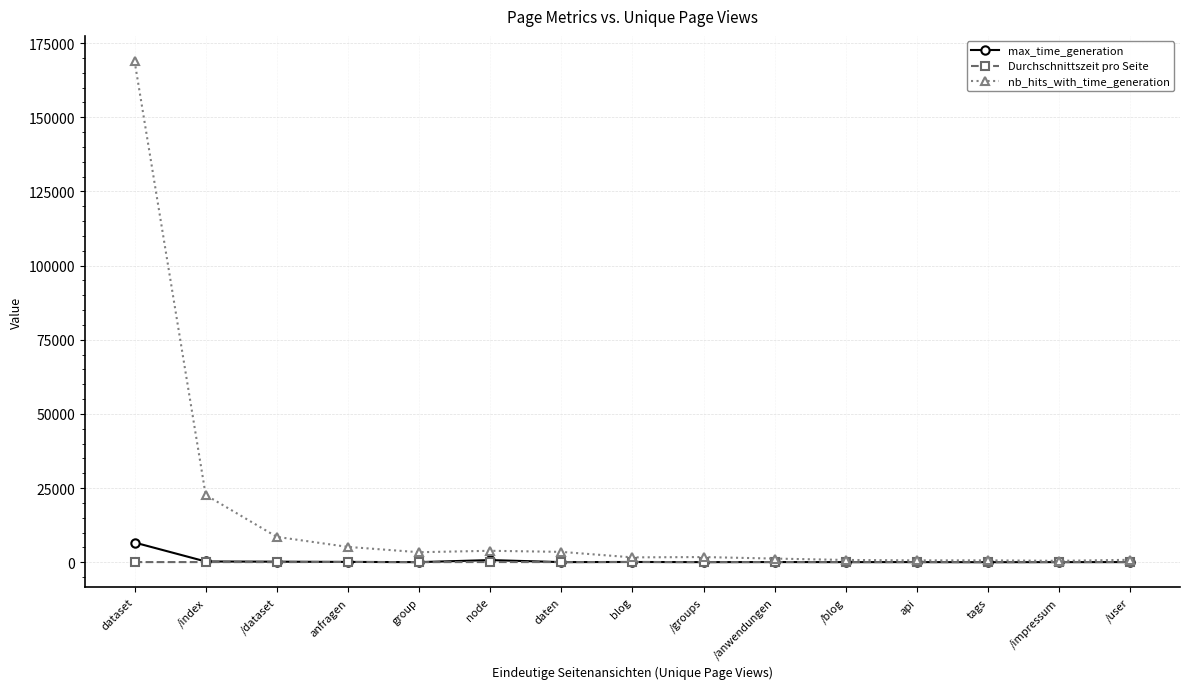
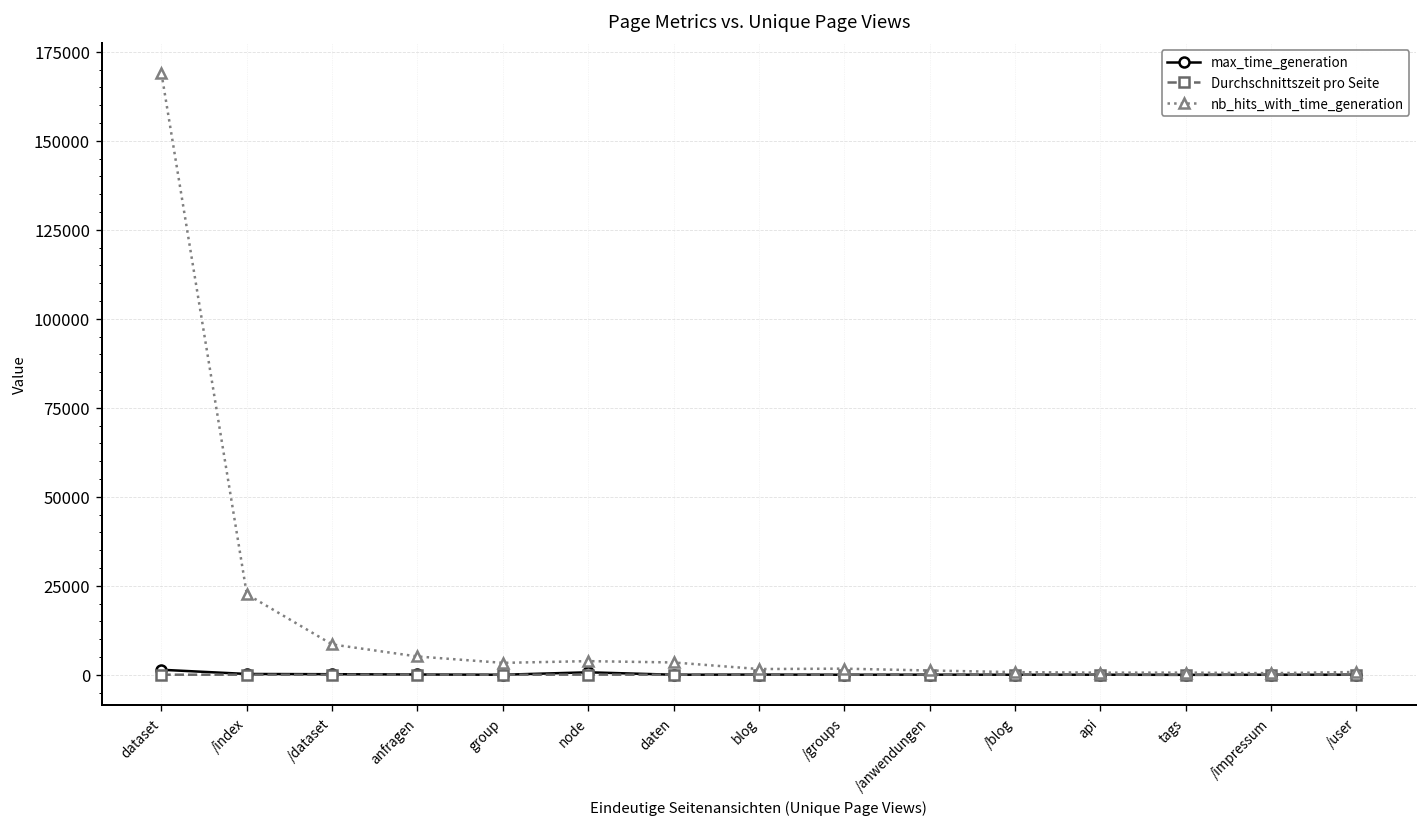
  {
    "max_time_generation": {
-     "dataset": 7000
+     "dataset": 1000
    }
  }
